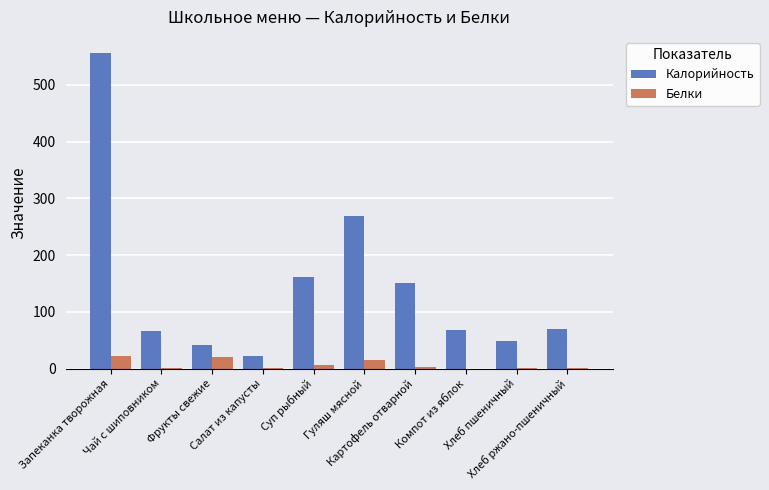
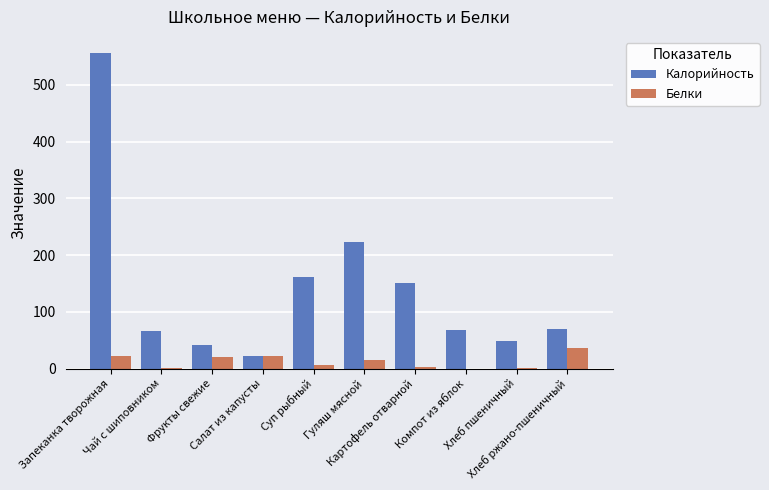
  {
    "Калорийность": {
      "Запеканка творожная": 560,
      "Чай с шиповником": 70,
      "Фрукты свежие": 40,
      "Салат из капусты": 20,
      "Суп рыбный": 160,
-     "Гуляш мясной": 270,
+     "Гуляш мясной": 220,
      "Картофель отварной": 150,
      "Компот из яблок": 70,
      "Хлеб пшеничный": 50,
      "Хлеб ржано-пшеничный": 70
    },
    "Белки": {
      "Запеканка творожная": 20,
      "Фрукты свежие": 20,
-     "Салат из капусты": 0,
+     "Салат из капусты": 20,
      "Суп рыбный": 10,
      "Гуляш мясной": 10,
-     "Хлеб ржано-пшеничный": 0
+     "Хлеб ржано-пшеничный": 40
    }
  }
